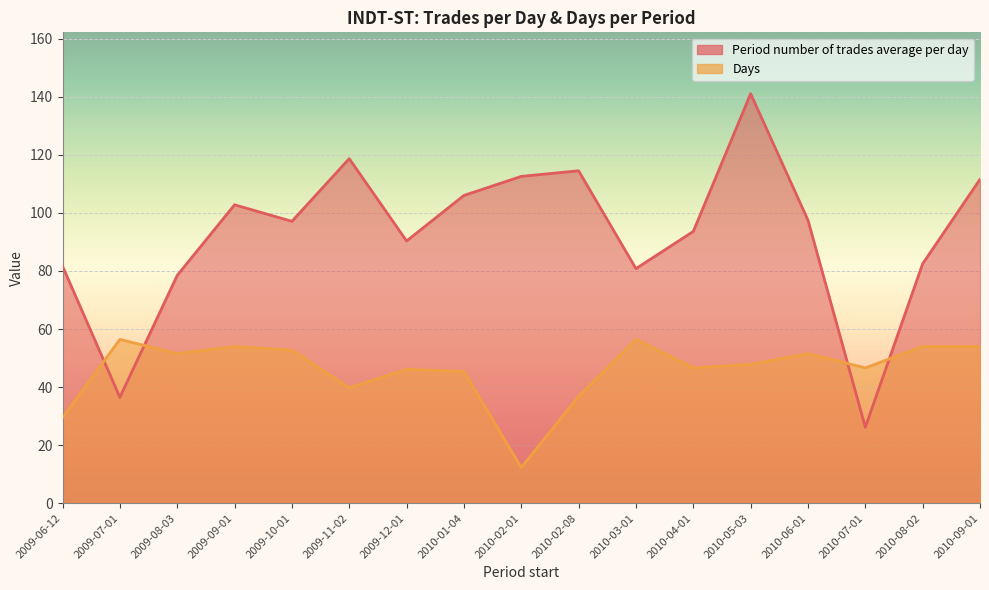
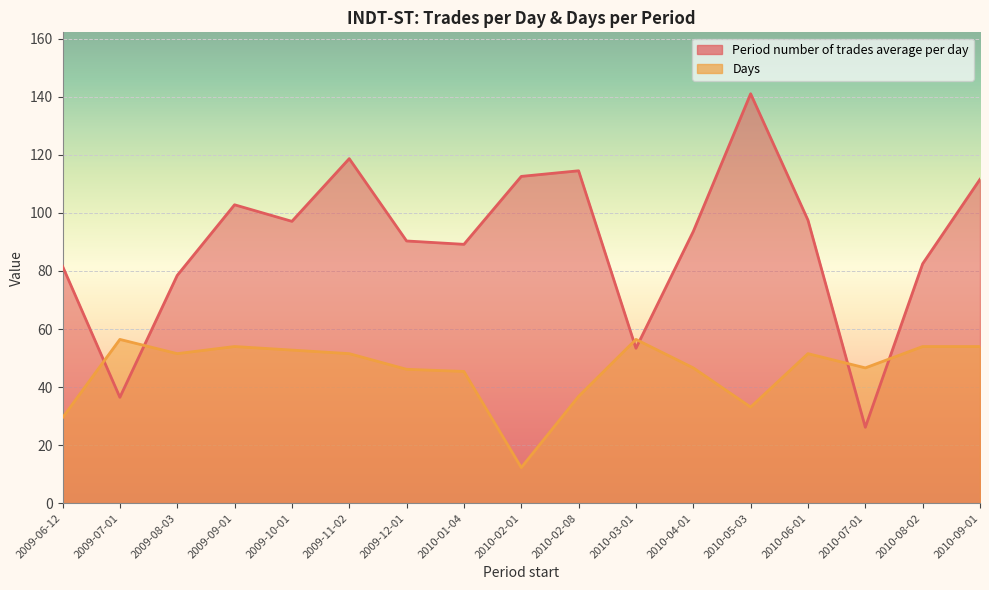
  {
    "Period number of trades average per day": {
      "2009-06-12": 82,
      "2009-07-01": 36,
      "2009-08-03": 78,
      "2009-09-01": 103,
      "2009-10-01": 97,
      "2009-11-02": 119,
      "2009-12-01": 90,
-     "2010-01-04": 106,
+     "2010-01-04": 89,
      "2010-02-01": 113,
      "2010-02-08": 115,
-     "2010-03-01": 81,
+     "2010-03-01": 53,
      "2010-04-01": 94,
      "2010-05-03": 141,
      "2010-06-01": 98,
      "2010-07-01": 26,
      "2010-08-02": 83,
      "2010-09-01": 112
    },
    "Days": {
      "2009-06-12": 29,
      "2009-07-01": 56,
      "2009-08-03": 52,
      "2009-09-01": 54,
      "2009-10-01": 53,
-     "2009-11-02": 40,
+     "2009-11-02": 52,
      "2009-12-01": 46,
      "2010-01-04": 45,
      "2010-02-01": 12,
      "2010-02-08": 37,
      "2010-03-01": 56,
      "2010-04-01": 47,
-     "2010-05-03": 48,
+     "2010-05-03": 33,
      "2010-06-01": 52,
      "2010-07-01": 47,
      "2010-08-02": 54,
      "2010-09-01": 54
    }
  }
